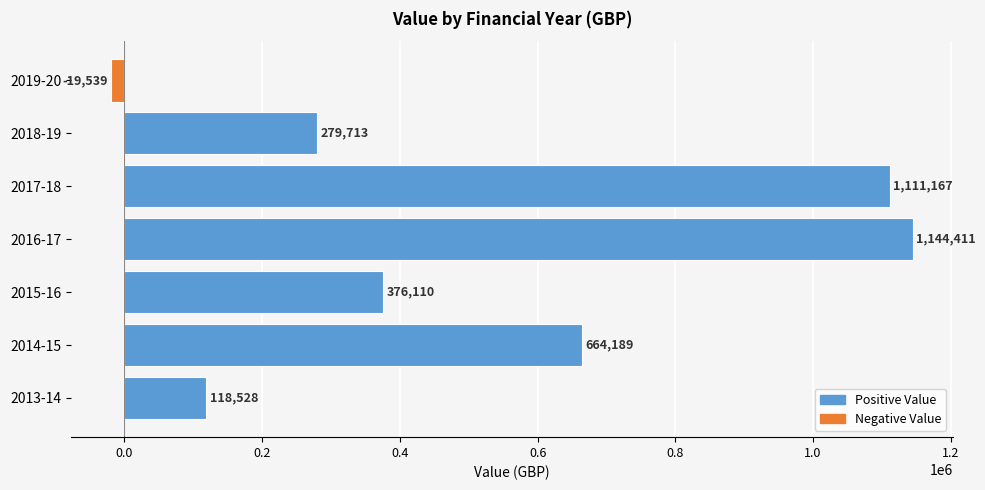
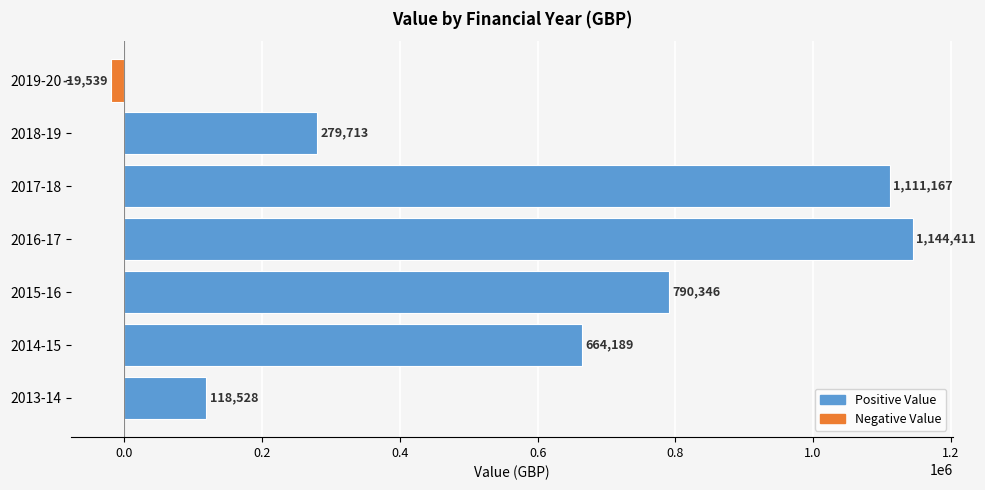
  {
    "2019-20": "-19,539",
    "2018-19": "279,713",
    "2017-18": "1,111,167",
    "2016-17": "1,144,411",
-   "2015-16": "376,110",
+   "2015-16": "790,346",
    "2014-15": "664,189",
    "2013-14": "118,528"
  }
